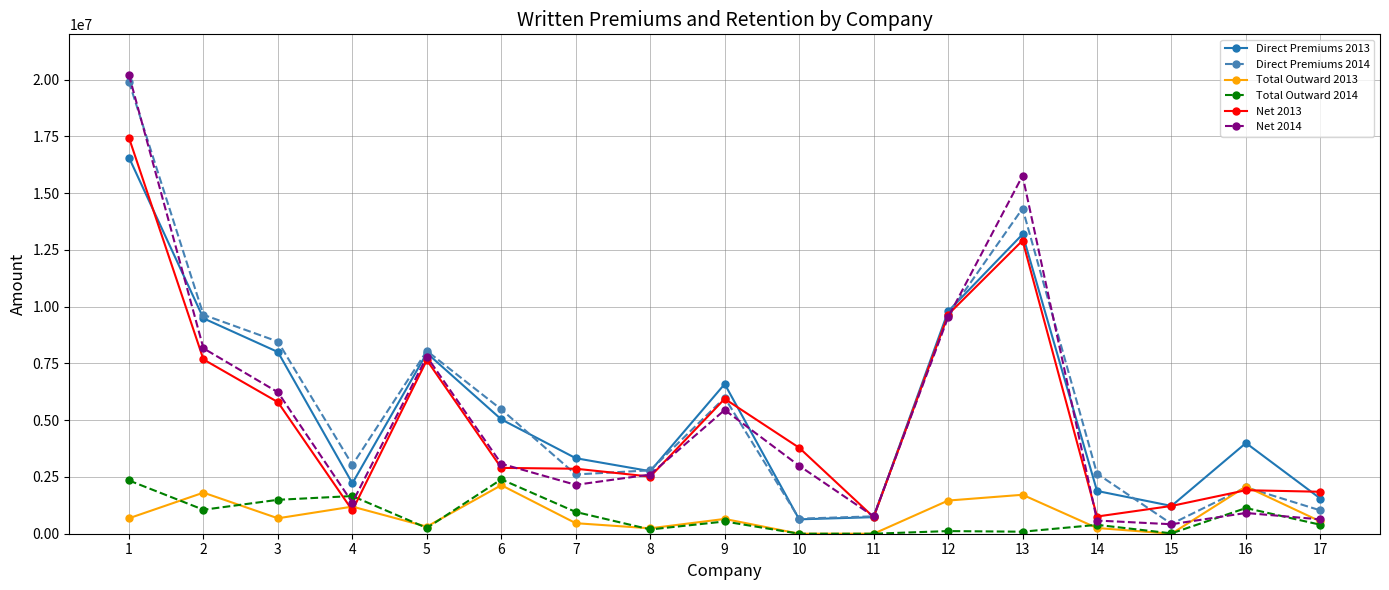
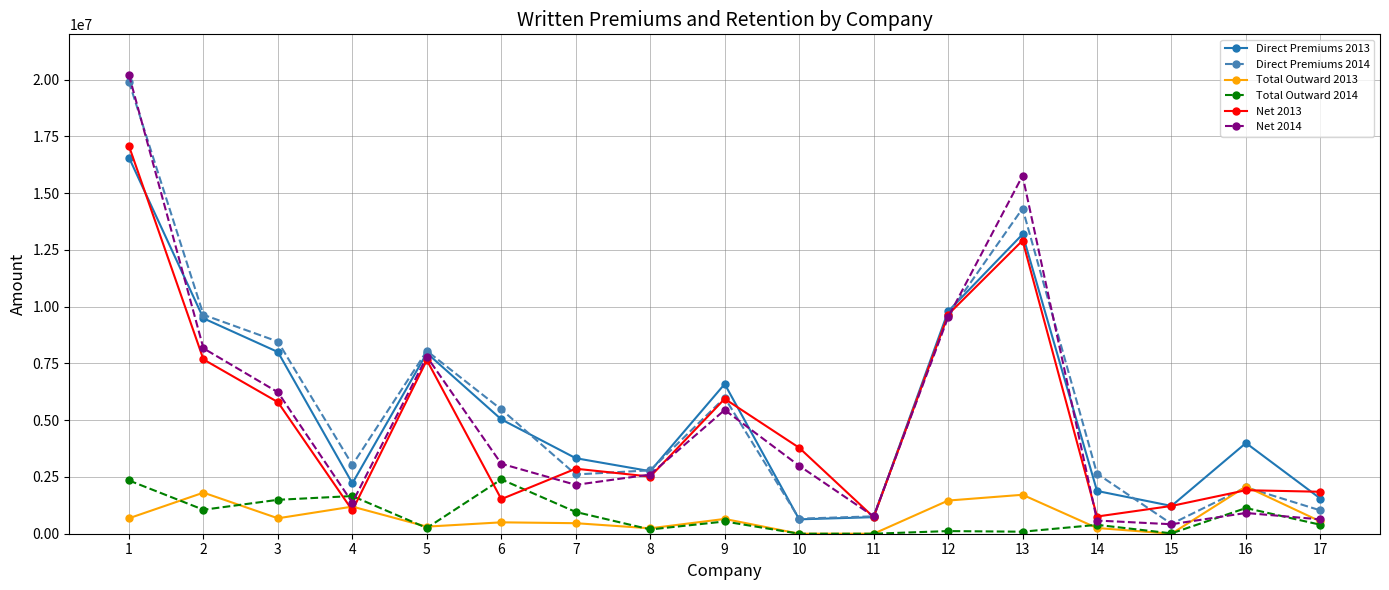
  {
    "Total Outward 2013": {
      "1": 700000,
      "2": 1800000,
      "3": 700000,
      "4": 1200000,
-     "6": 2100000,
+     "6": 500000,
      "7": 500000,
      "9": 700000,
      "12": 1500000,
      "13": 1700000,
      "14": 300000
    },
    "Total Outward 2014": {
      "1": 2300000,
      "2": 1100000,
      "3": 1500000,
      "4": 1700000,
      "6": 2400000,
      "7": 1000000,
      "9": 500000,
      "12": 100000,
      "13": 100000,
      "14": 400000,
      "16": 1100000,
      "17": 400000
    },
    "Net 2013": {
-     "1": 17400000,
+     "1": 17100000,
      "2": 7700000,
      "3": 5800000,
      "4": 1000000,
      "5": 7600000,
-     "6": 2900000,
+     "6": 1500000,
      "7": 2900000,
      "10": 3800000,
      "13": 12900000,
      "14": 800000,
      "16": 1900000,
      "17": 1800000
    },
    "Net 2014": {
      "1": 20200000,
      "2": 8200000,
      "3": 6200000,
      "4": 1400000,
      "5": 7800000,
      "6": 3100000,
      "7": 2200000,
      "9": 5500000,
      "10": 3000000,
      "12": 9500000,
      "13": 15800000,
      "14": 600000,
      "16": 900000
    }
  }
